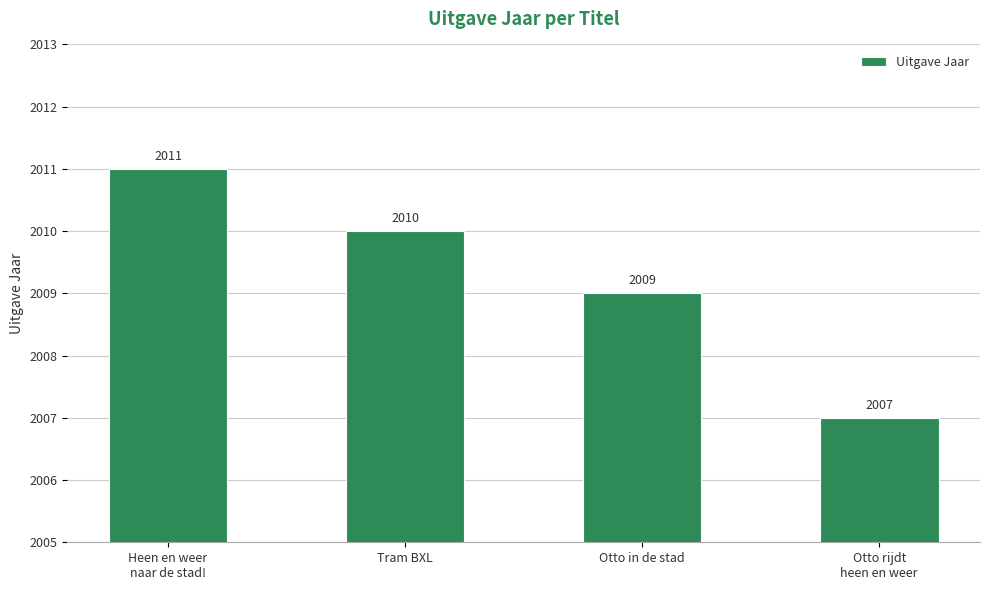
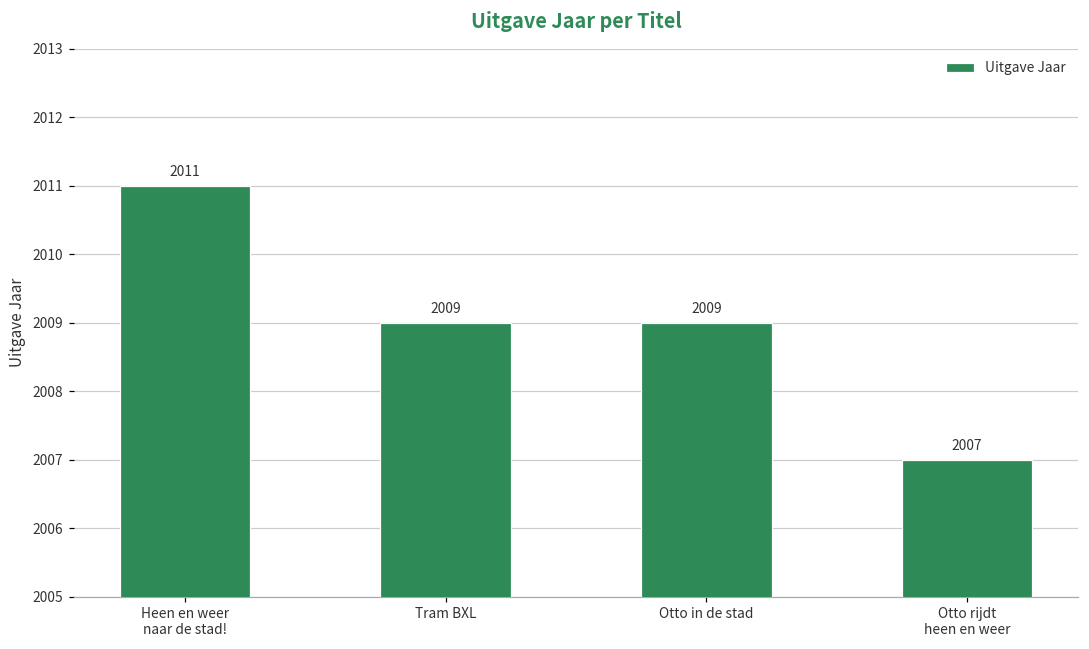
  {
    "Heen en weer naar de stad!": 2011,
-   "Tram BXL": 2010,
+   "Tram BXL": 2009,
    "Otto in de stad": 2009,
    "Otto rijdt heen en weer": 2007
  }
